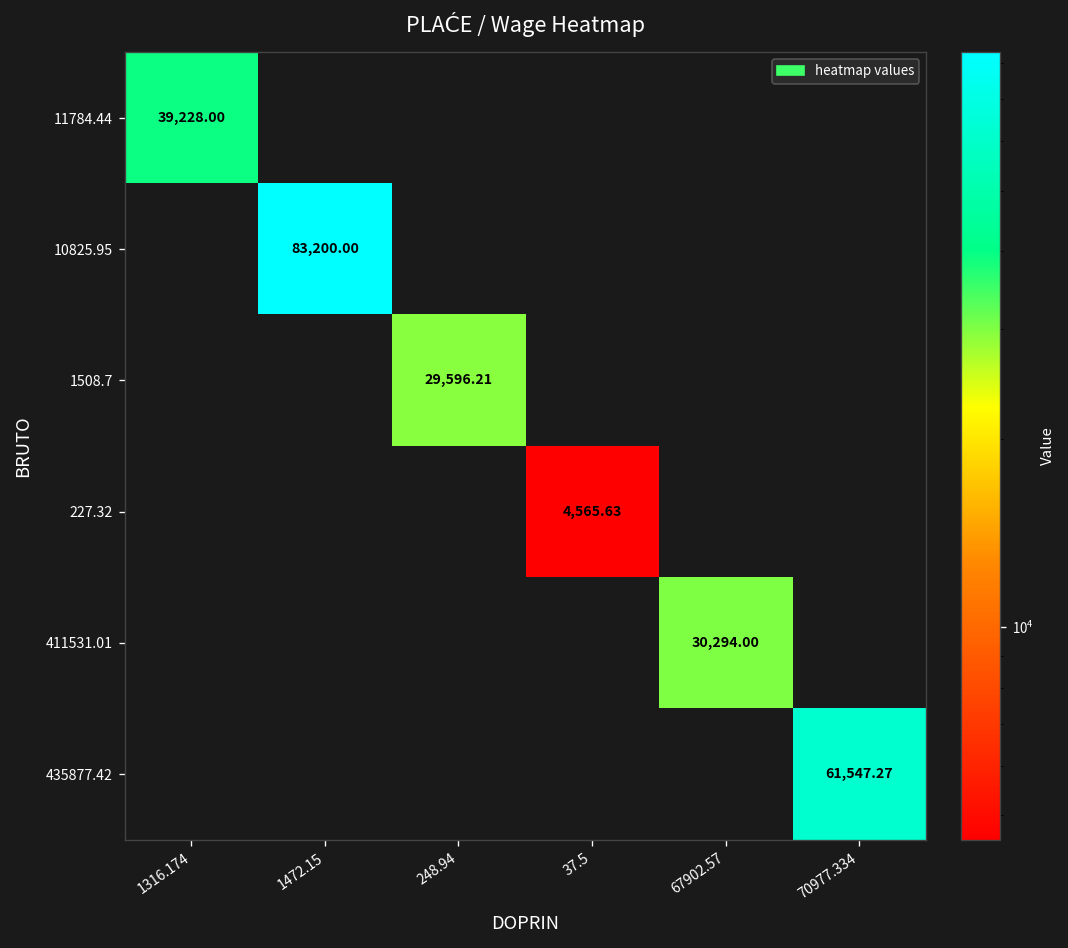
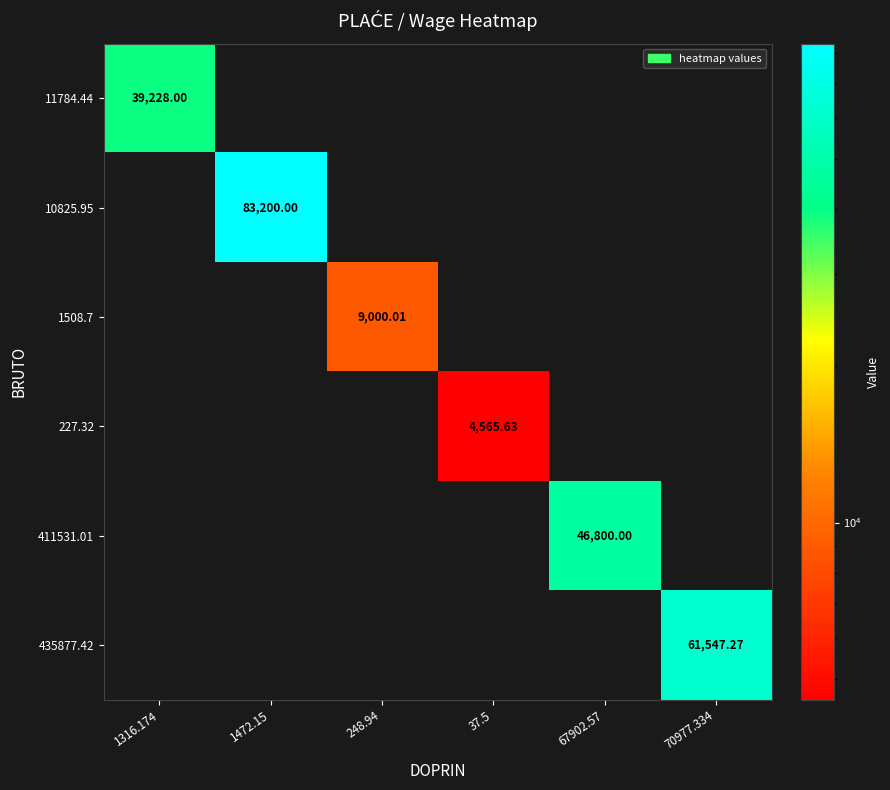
  {
    "11784.44": {
      "1316.174": "39,228.00"
    },
    "10825.95": {
      "1472.15": "83,200.00"
    },
    "1508.7": {
-     "248.94": "29,596.21"
+     "248.94": "9,000.01"
    },
    "227.32": {
      "37.5": "4,565.63"
    },
    "411531.01": {
-     "67902.57": "30,294.00"
+     "67902.57": "46,800.00"
    },
    "435877.42": {
      "70977.334": "61,547.27"
    }
  }
